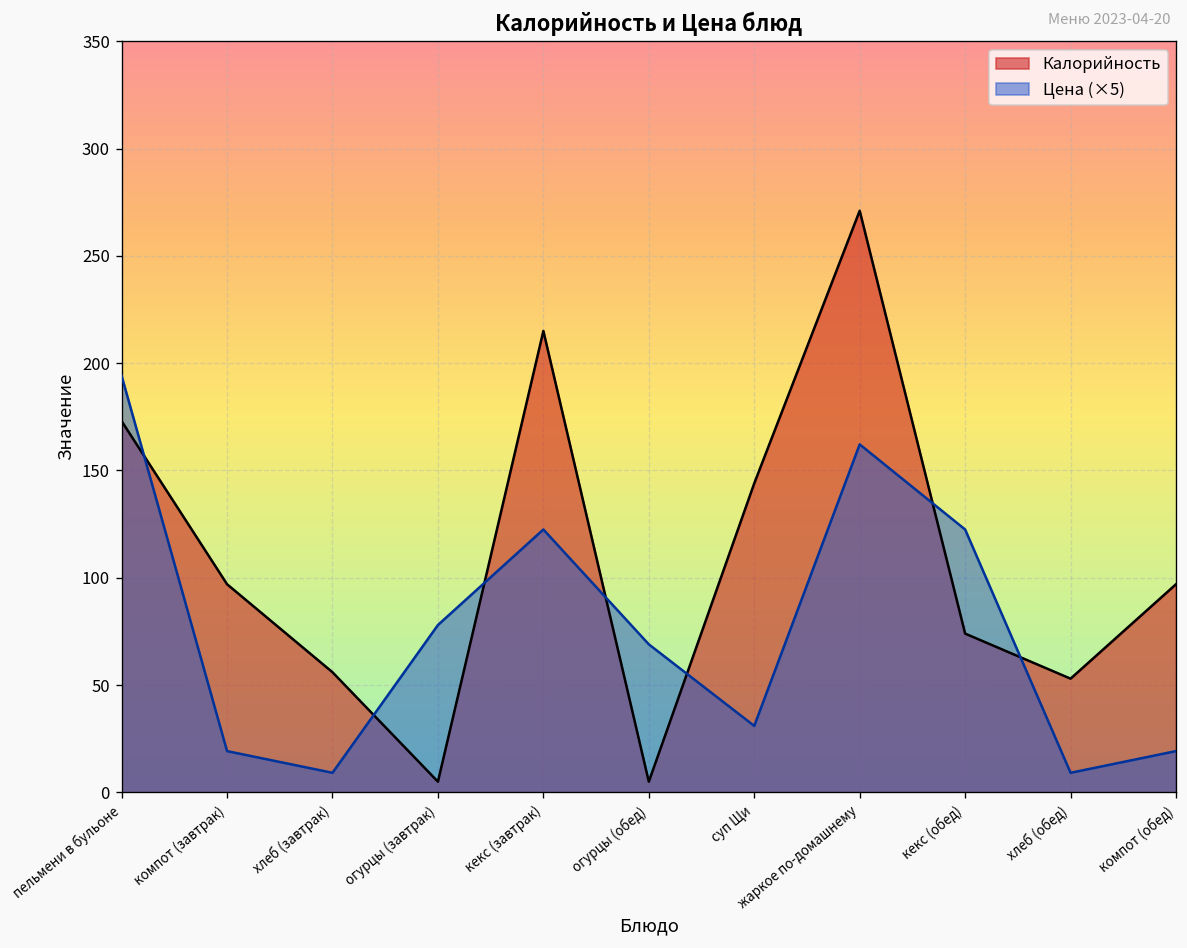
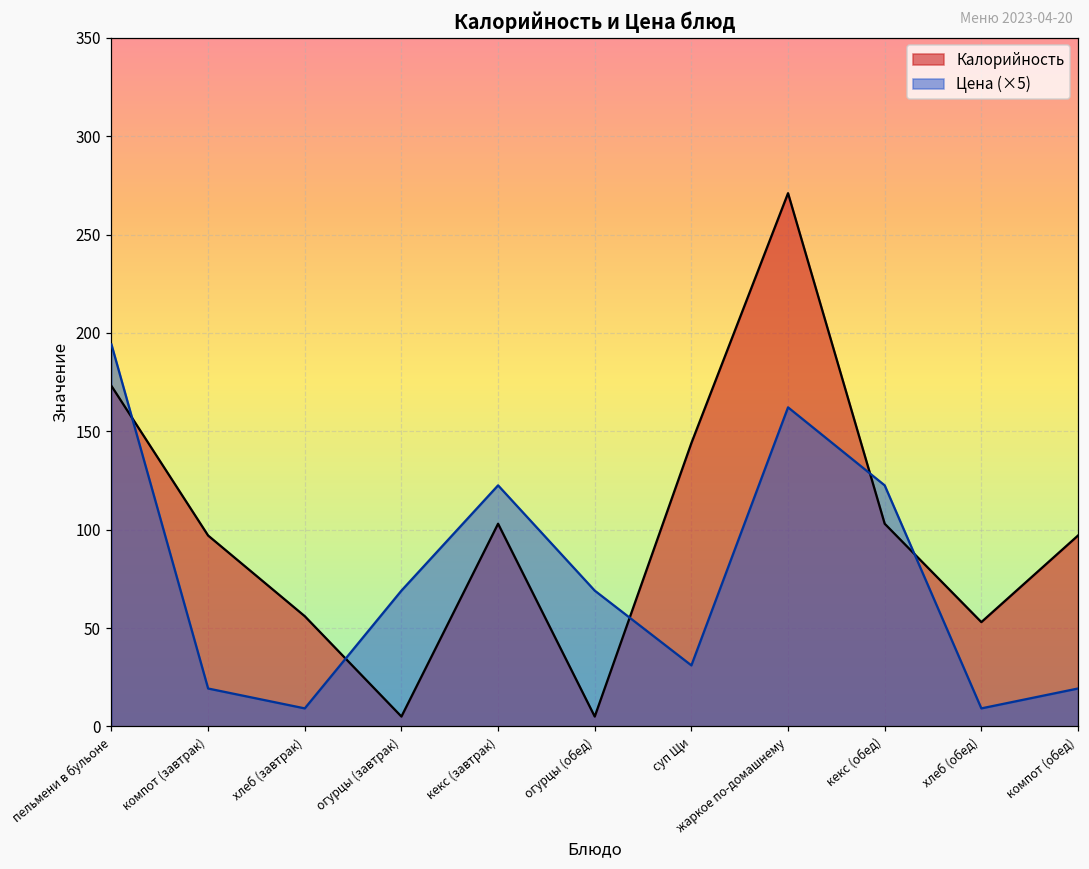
  {
    "Калорийность": {
      "пельмени в бульоне": 173,
      "компот (завтрак)": 97,
      "хлеб (завтрак)": 56,
      "огурцы (завтрак)": 5,
-     "кекс (завтрак)": 215,
+     "кекс (завтрак)": 103,
      "огурцы (обед)": 5,
      "суп Щи": 144,
      "жаркое по-домашнему": 271,
-     "кекс (обед)": 74,
+     "кекс (обед)": 103,
      "хлеб (обед)": 53,
      "компот (обед)": 97
    },
    "Цена (×5)": {
      "пельмени в бульоне": 194,
      "компот (завтрак)": 19,
      "хлеб (завтрак)": 9,
-     "огурцы (завтрак)": 78,
+     "огурцы (завтрак)": 69,
      "кекс (завтрак)": 123,
      "огурцы (обед)": 69,
      "суп Щи": 31,
      "жаркое по-домашнему": 162,
      "кекс (обед)": 123,
      "хлеб (обед)": 9,
      "компот (обед)": 19
    }
  }
